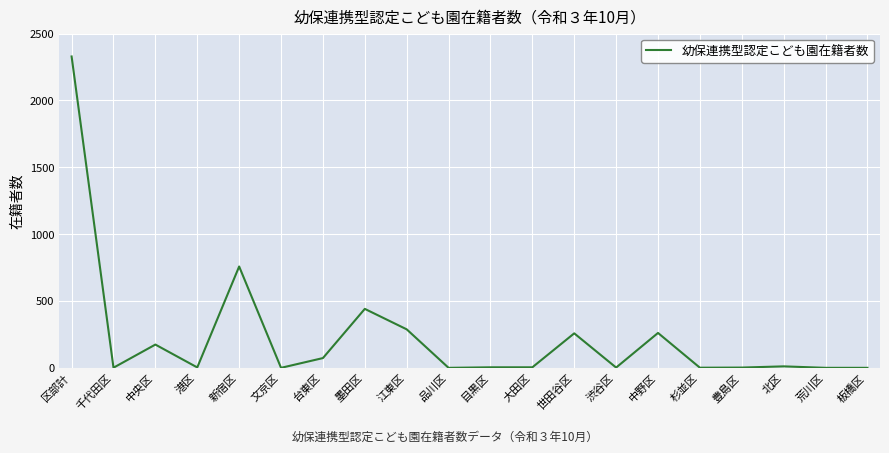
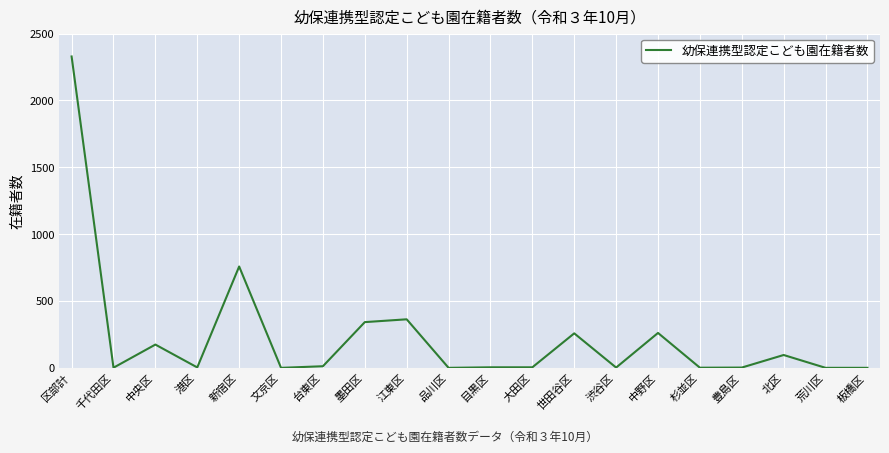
  {
    "区部計": 2330,
    "千代田区": 0,
    "中央区": 170,
    "港区": 0,
    "新宿区": 760,
    "文京区": 0,
-   "台東区": 70,
-   "墨田区": 440,
-   "江東区": 290,
+   "台東区": 10,
+   "墨田区": 340,
+   "江東区": 360,
    "品川区": 0,
    "目黒区": 0,
    "大田区": 0,
    "世田谷区": 260,
    "渋谷区": 0,
    "中野区": 260,
    "杉並区": 0,
    "豊島区": 0,
-   "北区": 10,
+   "北区": 100,
    "荒川区": 0,
    "板橋区": 0
  }
